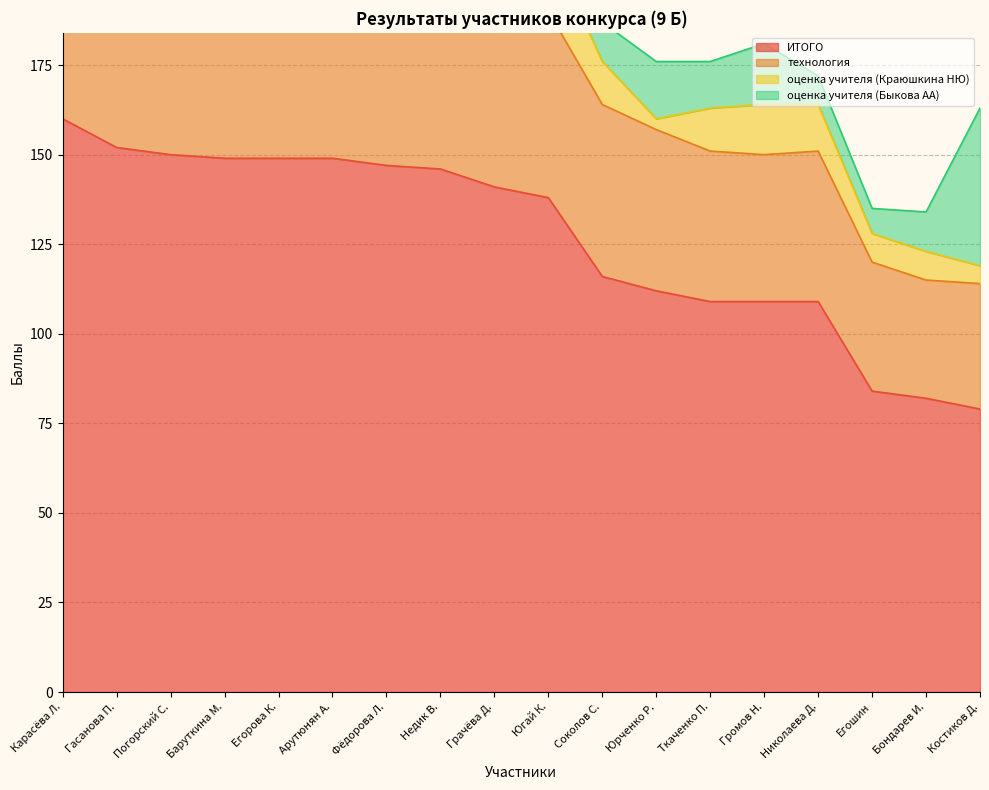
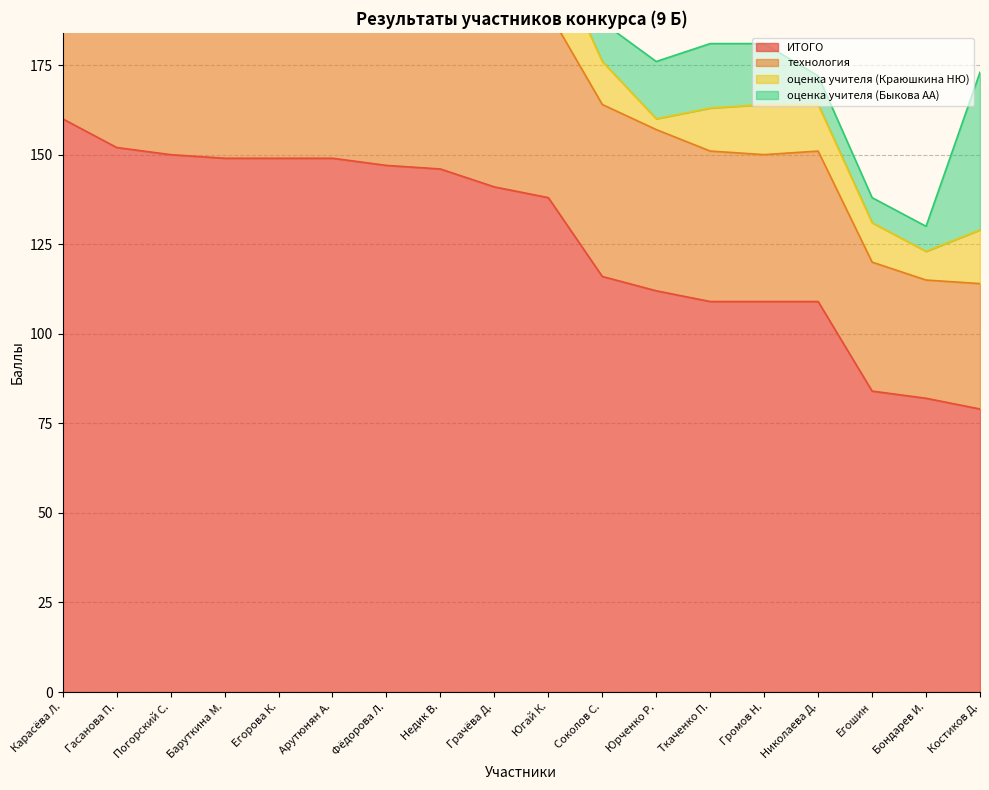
  {
    "оценка учителя (Краюшкина НЮ)": {
      "Соколов С.": 12,
      "Юрченко Р.": 3,
      "Ткаченко П.": 12,
-     "Егошин": 8,
+     "Егошин": 11,
      "Бондарев И.": 8,
-     "Костиков Д.": 5
+     "Костиков Д.": 15
    },
    "оценка учителя (Быкова АА)": {
      "Юрченко Р.": 16,
-     "Ткаченко П.": 13,
+     "Ткаченко П.": 18,
      "Егошин": 7,
-     "Бондарев И.": 11,
+     "Бондарев И.": 7,
      "Костиков Д.": 44
    }
  }
